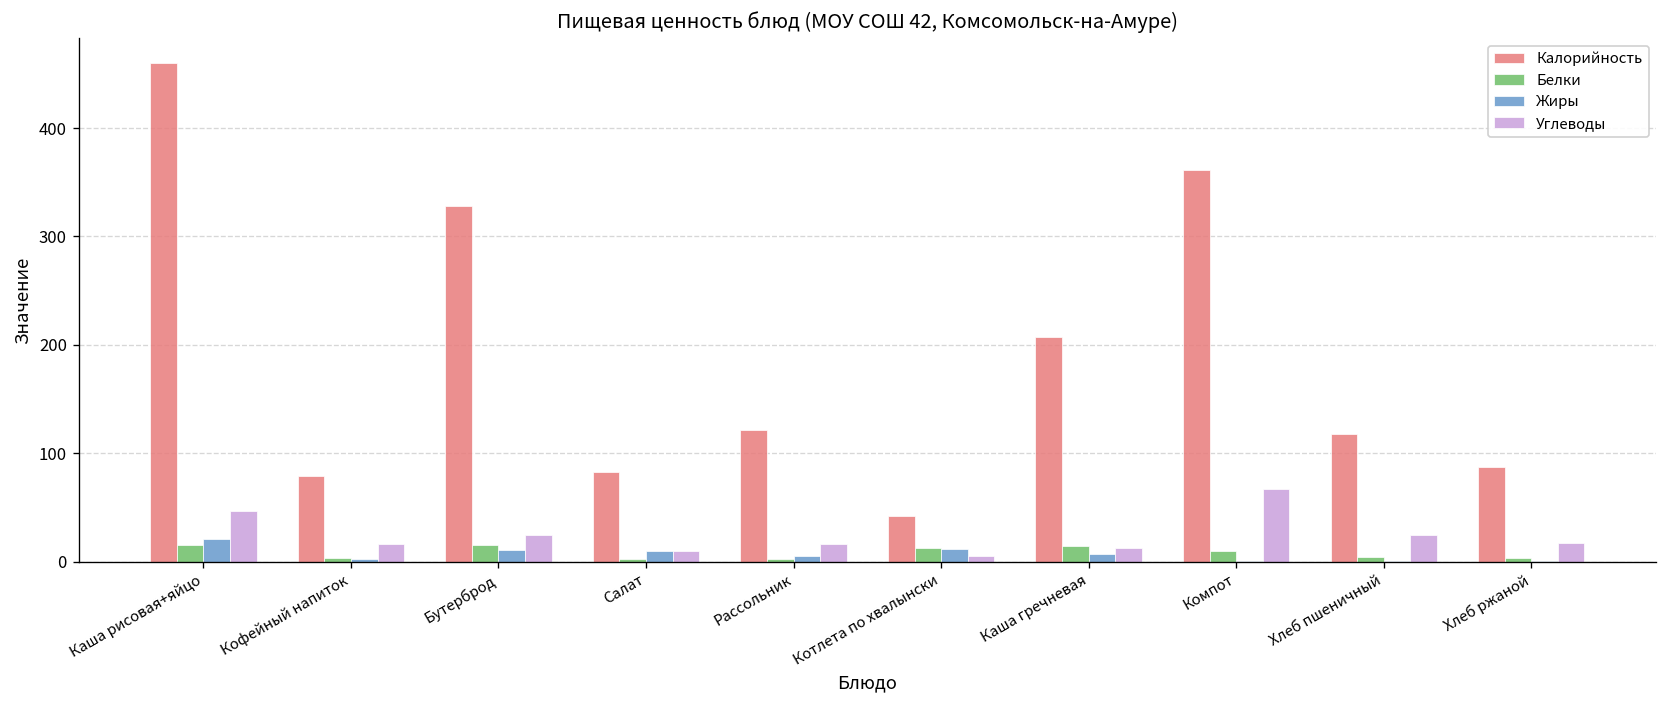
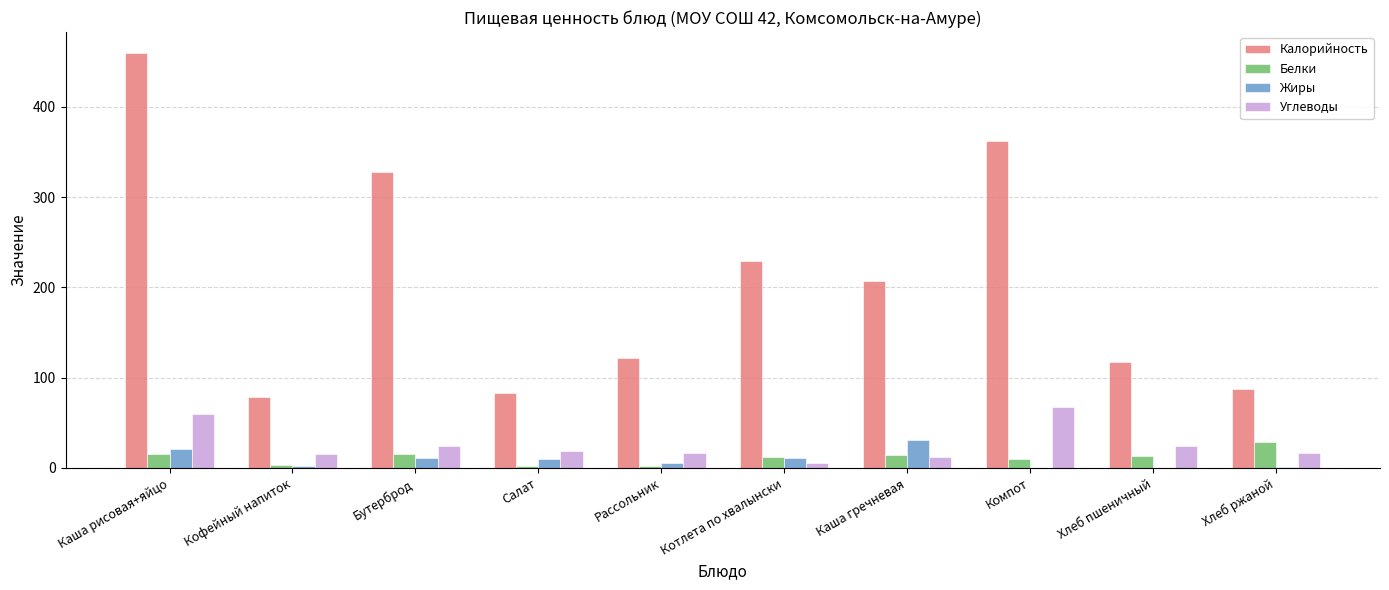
  {
    "Калорийность": {
      "Каша рисовая+яйцо": 460,
      "Кофейный напиток": 80,
      "Бутерброд": 330,
      "Салат": 80,
      "Рассольник": 120,
-     "Котлета по хвалынски": 40,
+     "Котлета по хвалынски": 230,
      "Каша гречневая": 210,
      "Компот": 360,
      "Хлеб пшеничный": 120,
      "Хлеб ржаной": 90
    },
    "Белки": {
      "Каша рисовая+яйцо": 20,
      "Кофейный напиток": 0,
      "Бутерброд": 20,
      "Котлета по хвалынски": 10,
      "Каша гречневая": 10,
      "Компот": 10,
-     "Хлеб пшеничный": 0,
-     "Хлеб ржаной": 0
+     "Хлеб пшеничный": 10,
+     "Хлеб ржаной": 30
    },
    "Жиры": {
      "Каша рисовая+яйцо": 20,
      "Бутерброд": 10,
      "Салат": 10,
      "Рассольник": 10,
      "Котлета по хвалынски": 10,
-     "Каша гречневая": 10
+     "Каша гречневая": 30
    },
    "Углеводы": {
-     "Каша рисовая+яйцо": 50,
+     "Каша рисовая+яйцо": 60,
      "Кофейный напиток": 20,
      "Бутерброд": 20,
-     "Салат": 10,
+     "Салат": 20,
      "Рассольник": 20,
      "Котлета по хвалынски": 10,
      "Каша гречневая": 10,
      "Компот": 70,
      "Хлеб пшеничный": 20,
      "Хлеб ржаной": 20
    }
  }
